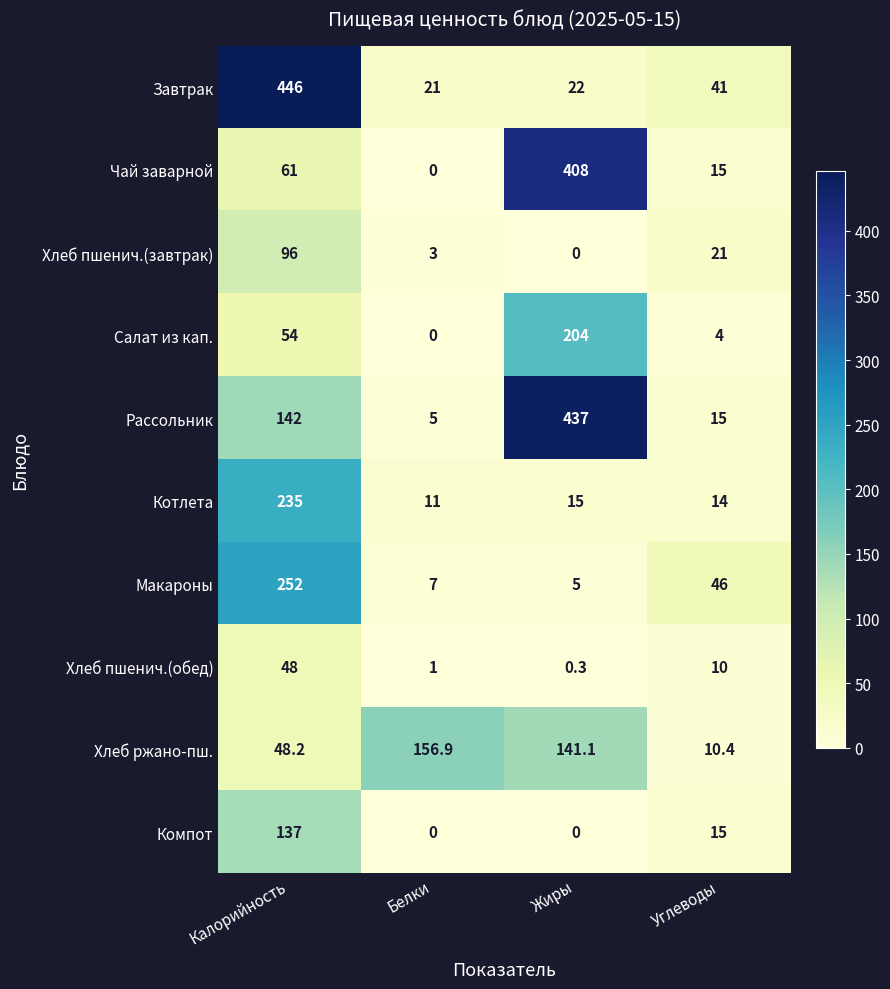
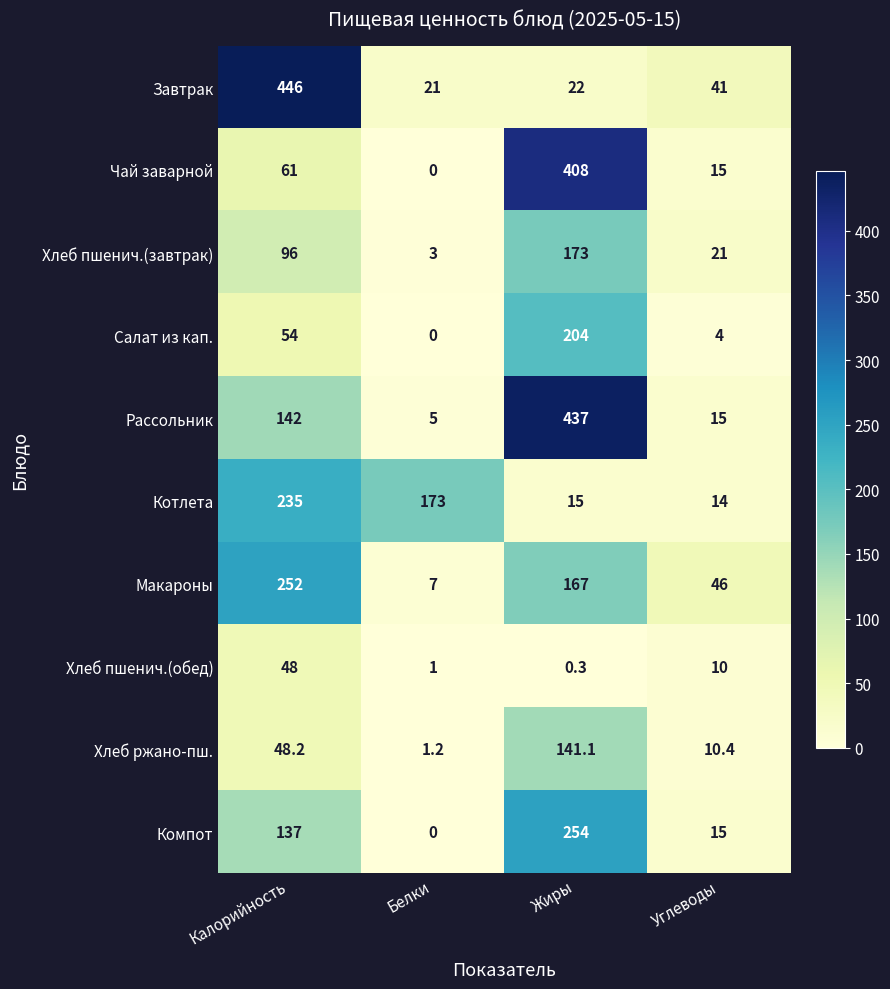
  {
    "Завтрак": {
      "Калорийность": 446,
      "Белки": 21,
      "Жиры": 22,
      "Углеводы": 41
    },
    "Чай заварной": {
      "Калорийность": 61,
      "Белки": 0,
      "Жиры": 408,
      "Углеводы": 15
    },
    "Хлеб пшенич.(завтрак)": {
      "Калорийность": 96,
      "Белки": 3,
-     "Жиры": 0,
+     "Жиры": 173,
      "Углеводы": 21
    },
    "Салат из кап.": {
      "Калорийность": 54,
      "Белки": 0,
      "Жиры": 204,
      "Углеводы": 4
    },
    "Рассольник": {
      "Калорийность": 142,
      "Белки": 5,
      "Жиры": 437,
      "Углеводы": 15
    },
    "Котлета": {
      "Калорийность": 235,
-     "Белки": 11,
+     "Белки": 173,
      "Жиры": 15,
      "Углеводы": 14
    },
    "Макароны": {
      "Калорийность": 252,
      "Белки": 7,
-     "Жиры": 5,
+     "Жиры": 167,
      "Углеводы": 46
    },
    "Хлеб пшенич.(обед)": {
      "Калорийность": 48,
      "Белки": 1,
      "Жиры": 0.3,
      "Углеводы": 10
    },
    "Хлеб ржано-пш.": {
      "Калорийность": 48.2,
-     "Белки": 156.9,
+     "Белки": 1.2,
      "Жиры": 141.1,
      "Углеводы": 10.4
    },
    "Компот": {
      "Калорийность": 137,
      "Белки": 0,
-     "Жиры": 0,
+     "Жиры": 254,
      "Углеводы": 15
    }
  }
